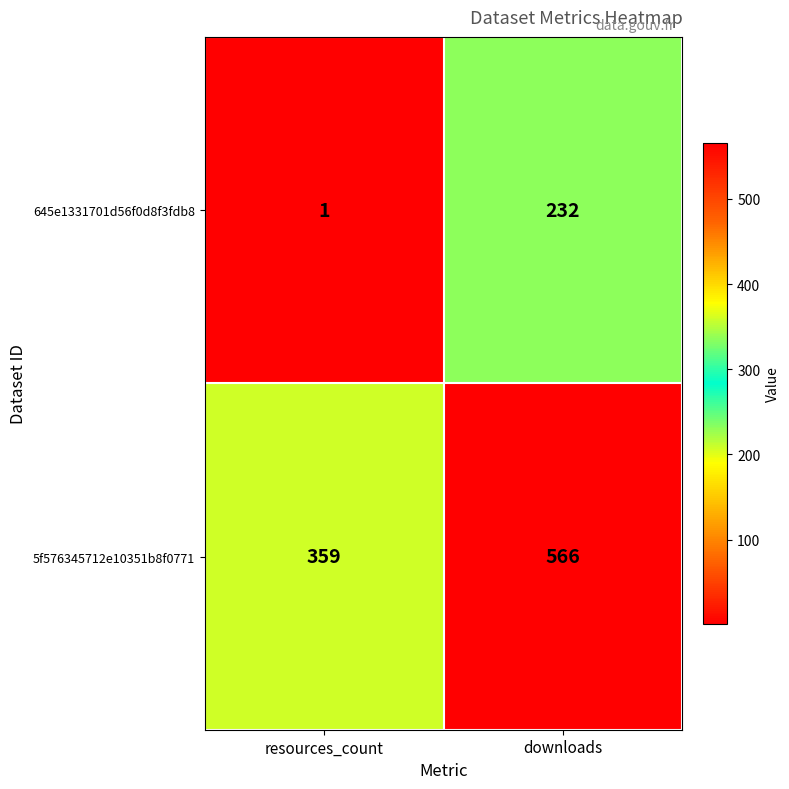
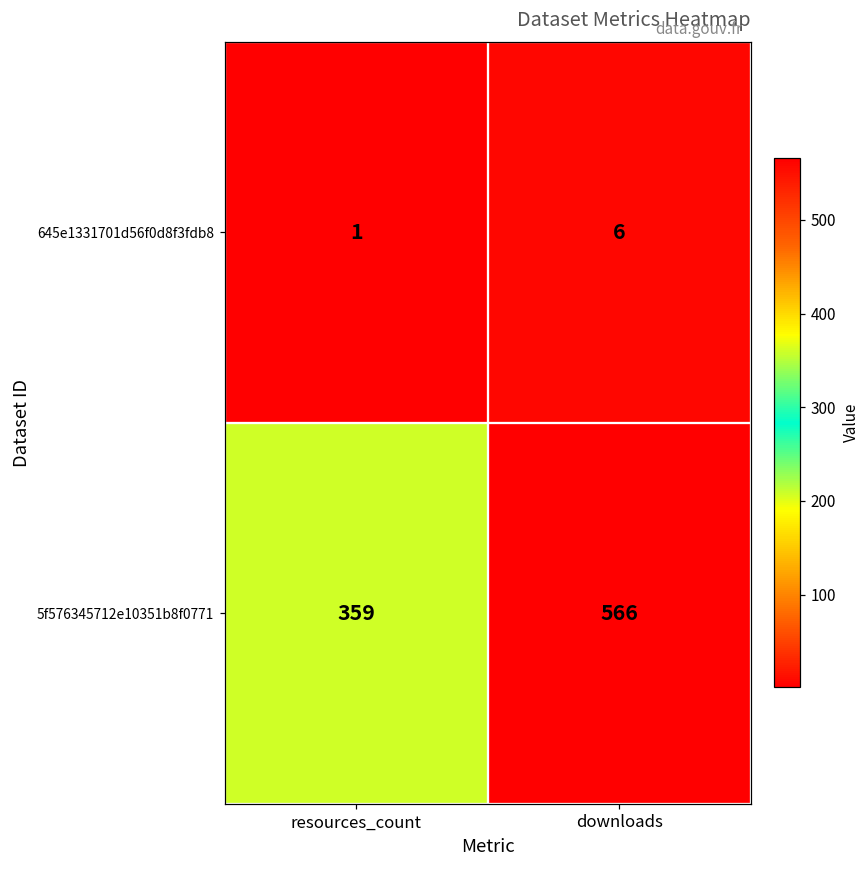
  {
    "645e1331701d56f0d8f3fdb8": {
      "resources_count": 1,
-     "downloads": 232
+     "downloads": 6
    },
    "5f576345712e10351b8f0771": {
      "resources_count": 359,
      "downloads": 566
    }
  }
